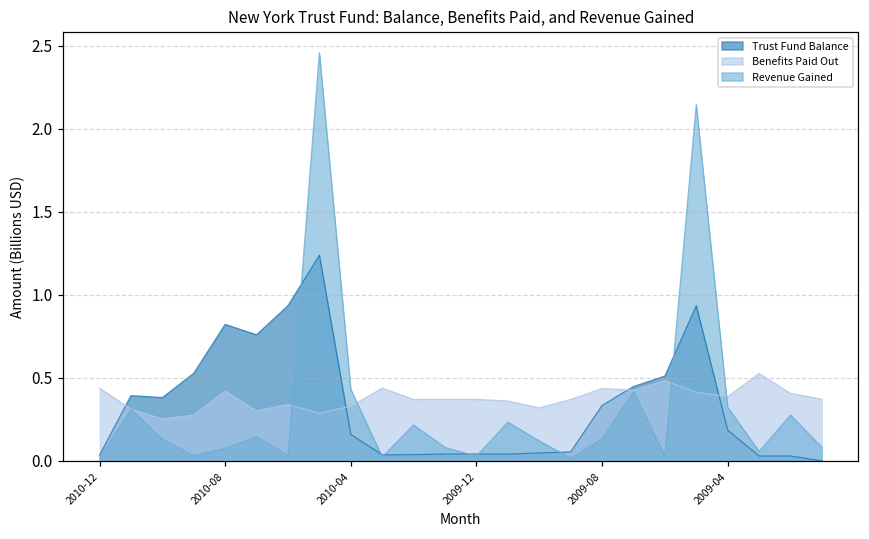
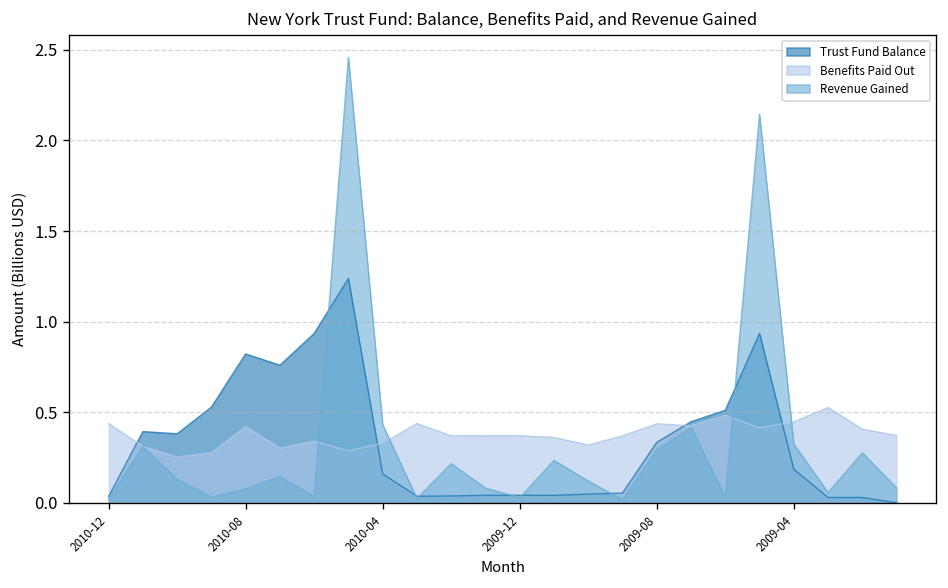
  {
    "Trust Fund Balance": {
      "2010-08": 0.82,
      "2010-04": 0.16,
      "2009-08": 0.33,
      "2009-04": 0.19
    },
    "Benefits Paid Out": {
      "2010-12": 0.44,
      "2010-08": 0.42,
      "2010-04": 0.33,
      "2009-12": 0.37,
      "2009-08": 0.44,
-     "2009-04": 0.39
+     "2009-04": 0.45
    },
    "Revenue Gained": {
      "2010-08": 0.08,
      "2010-04": 0.43,
-     "2009-08": 0.13,
+     "2009-08": 0.29,
      "2009-04": 0.32
    }
  }
